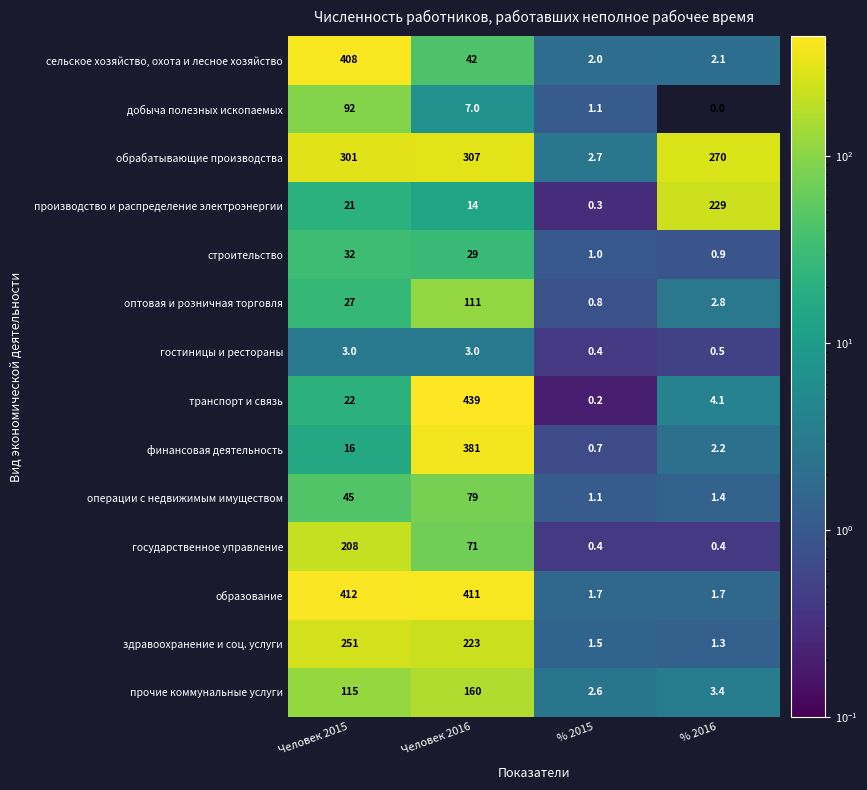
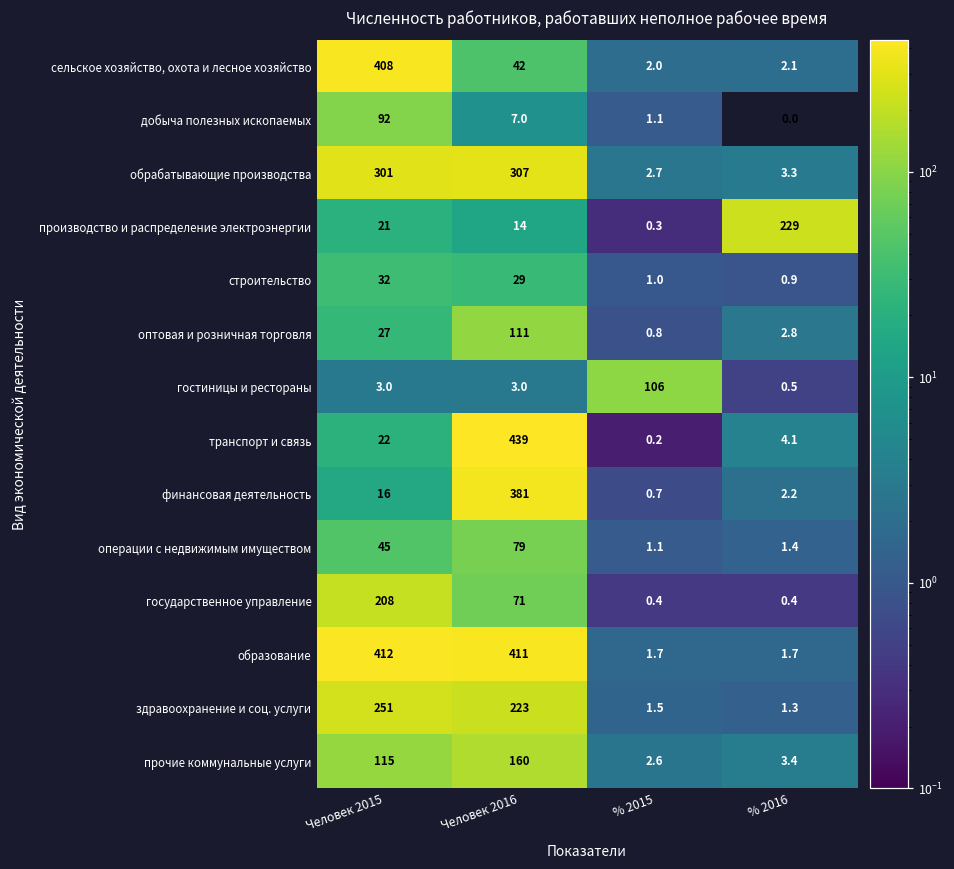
  {
    "сельское хозяйство, охота и лесное хозяйство": {
      "Человек 2015": 408,
      "Человек 2016": 42,
      "% 2015": 2.0,
      "% 2016": 2.1
    },
    "добыча полезных ископаемых": {
      "Человек 2015": 92,
      "Человек 2016": 7.0,
      "% 2015": 1.1
    },
    "обрабатывающие производства": {
      "Человек 2015": 301,
      "Человек 2016": 307,
      "% 2015": 2.7,
-     "% 2016": 270
+     "% 2016": 3.3
    },
    "производство и распределение электроэнергии": {
      "Человек 2015": 21,
      "Человек 2016": 14,
      "% 2015": 0.3,
      "% 2016": 229
    },
    "строительство": {
      "Человек 2015": 32,
      "Человек 2016": 29,
      "% 2015": 1.0,
      "% 2016": 0.9
    },
    "оптовая и розничная торговля": {
      "Человек 2015": 27,
      "Человек 2016": 111,
      "% 2015": 0.8,
      "% 2016": 2.8
    },
    "гостиницы и рестораны": {
      "Человек 2015": 3.0,
      "Человек 2016": 3.0,
-     "% 2015": 0.4,
+     "% 2015": 106,
      "% 2016": 0.5
    },
    "транспорт и связь": {
      "Человек 2015": 22,
      "Человек 2016": 439,
      "% 2015": 0.2,
      "% 2016": 4.1
    },
    "финансовая деятельность": {
      "Человек 2015": 16,
      "Человек 2016": 381,
      "% 2015": 0.7,
      "% 2016": 2.2
    },
    "операции с недвижимым имуществом": {
      "Человек 2015": 45,
      "Человек 2016": 79,
      "% 2015": 1.1,
      "% 2016": 1.4
    },
    "государственное управление": {
      "Человек 2015": 208,
      "Человек 2016": 71,
      "% 2015": 0.4,
      "% 2016": 0.4
    },
    "образование": {
      "Человек 2015": 412,
      "Человек 2016": 411,
      "% 2015": 1.7,
      "% 2016": 1.7
    },
    "здравоохранение и соц. услуги": {
      "Человек 2015": 251,
      "Человек 2016": 223,
      "% 2015": 1.5,
      "% 2016": 1.3
    },
    "прочие коммунальные услуги": {
      "Человек 2015": 115,
      "Человек 2016": 160,
      "% 2015": 2.6,
      "% 2016": 3.4
    }
  }
